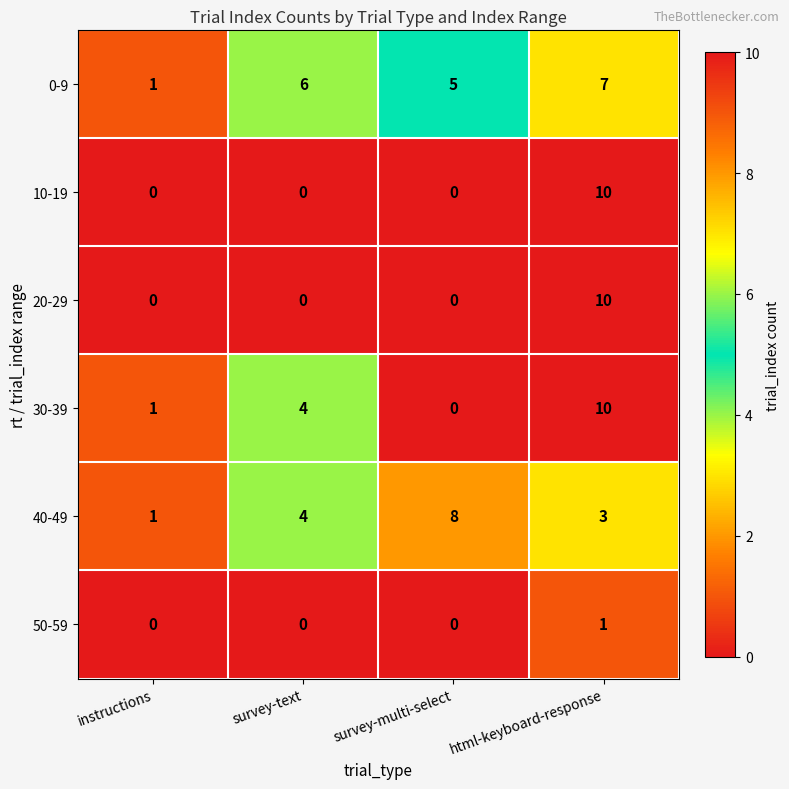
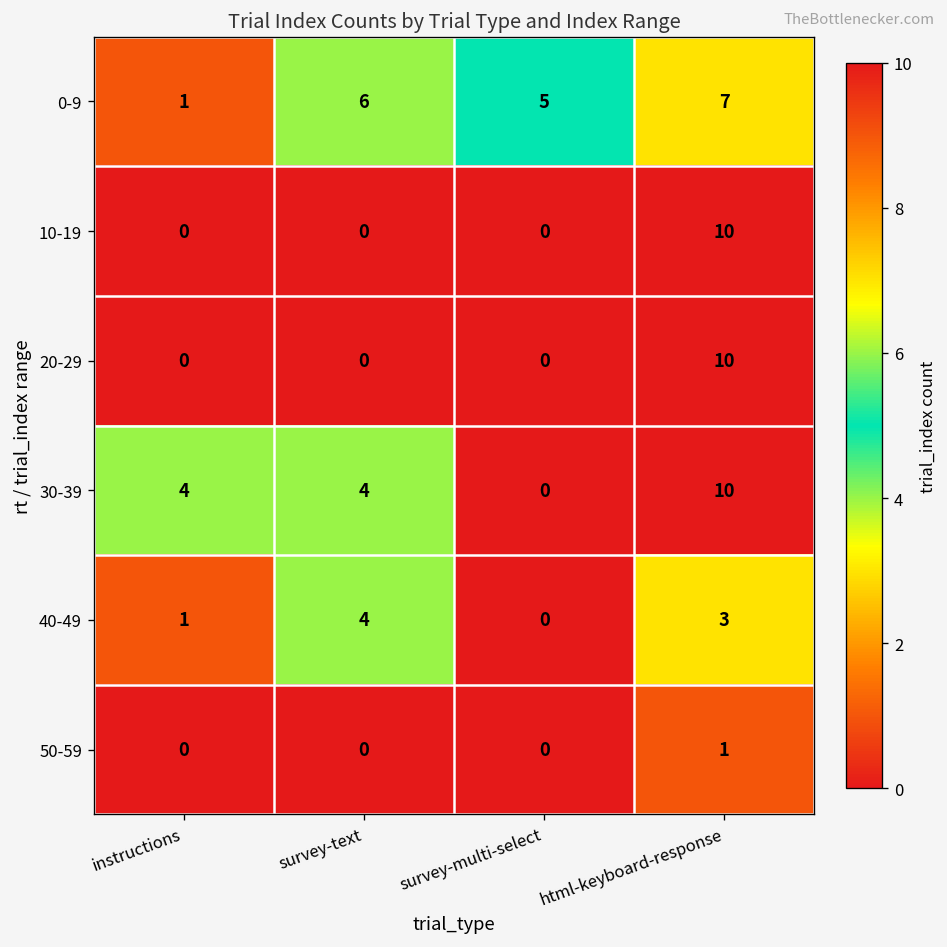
  {
    "0-9": {
      "instructions": 1,
      "survey-text": 6,
      "survey-multi-select": 5,
      "html-keyboard-response": 7
    },
    "10-19": {
      "instructions": 0,
      "survey-text": 0,
      "survey-multi-select": 0,
      "html-keyboard-response": 10
    },
    "20-29": {
      "instructions": 0,
      "survey-text": 0,
      "survey-multi-select": 0,
      "html-keyboard-response": 10
    },
    "30-39": {
-     "instructions": 1,
+     "instructions": 4,
      "survey-text": 4,
      "survey-multi-select": 0,
      "html-keyboard-response": 10
    },
    "40-49": {
      "instructions": 1,
      "survey-text": 4,
-     "survey-multi-select": 8,
+     "survey-multi-select": 0,
      "html-keyboard-response": 3
    },
    "50-59": {
      "instructions": 0,
      "survey-text": 0,
      "survey-multi-select": 0,
      "html-keyboard-response": 1
    }
  }
